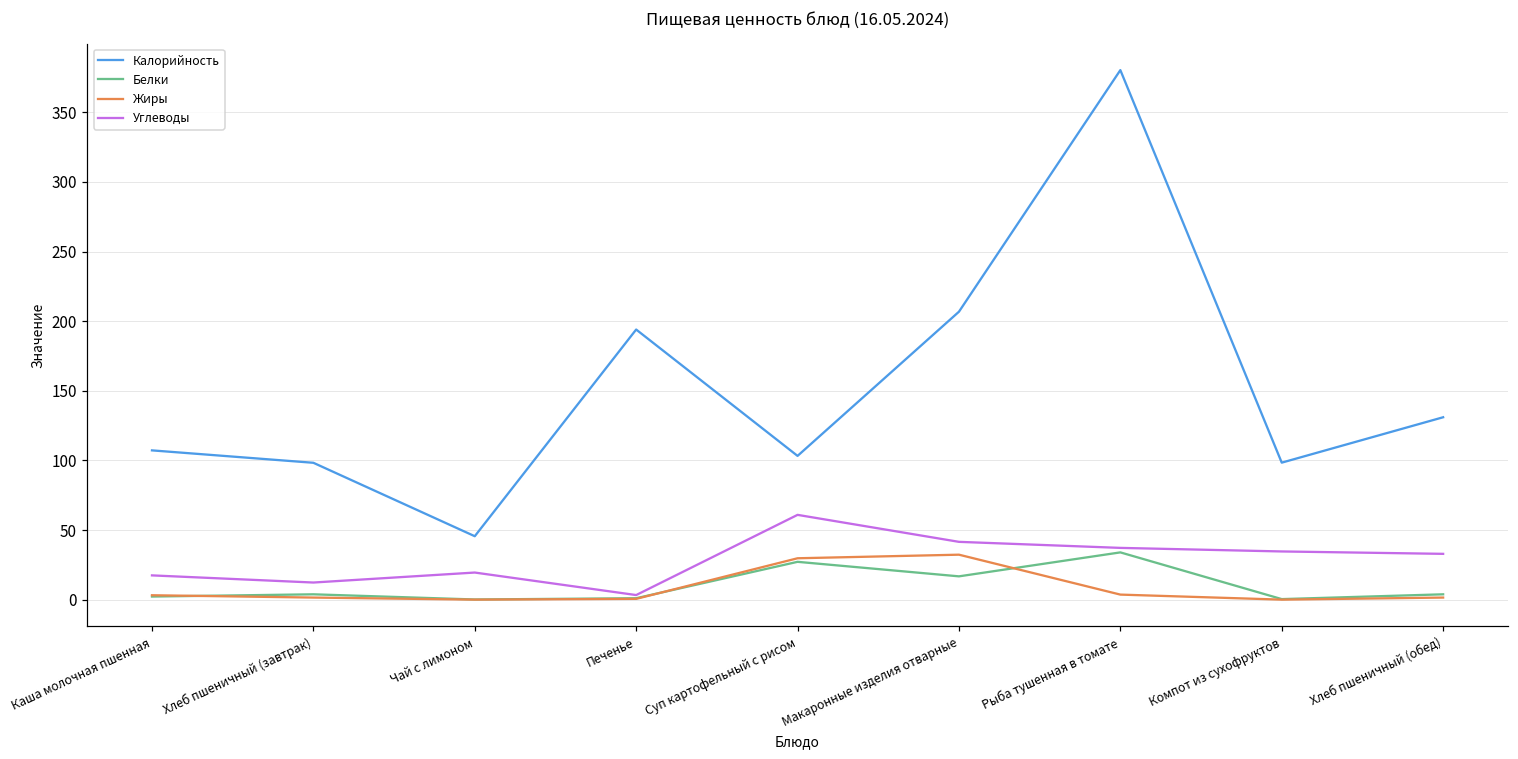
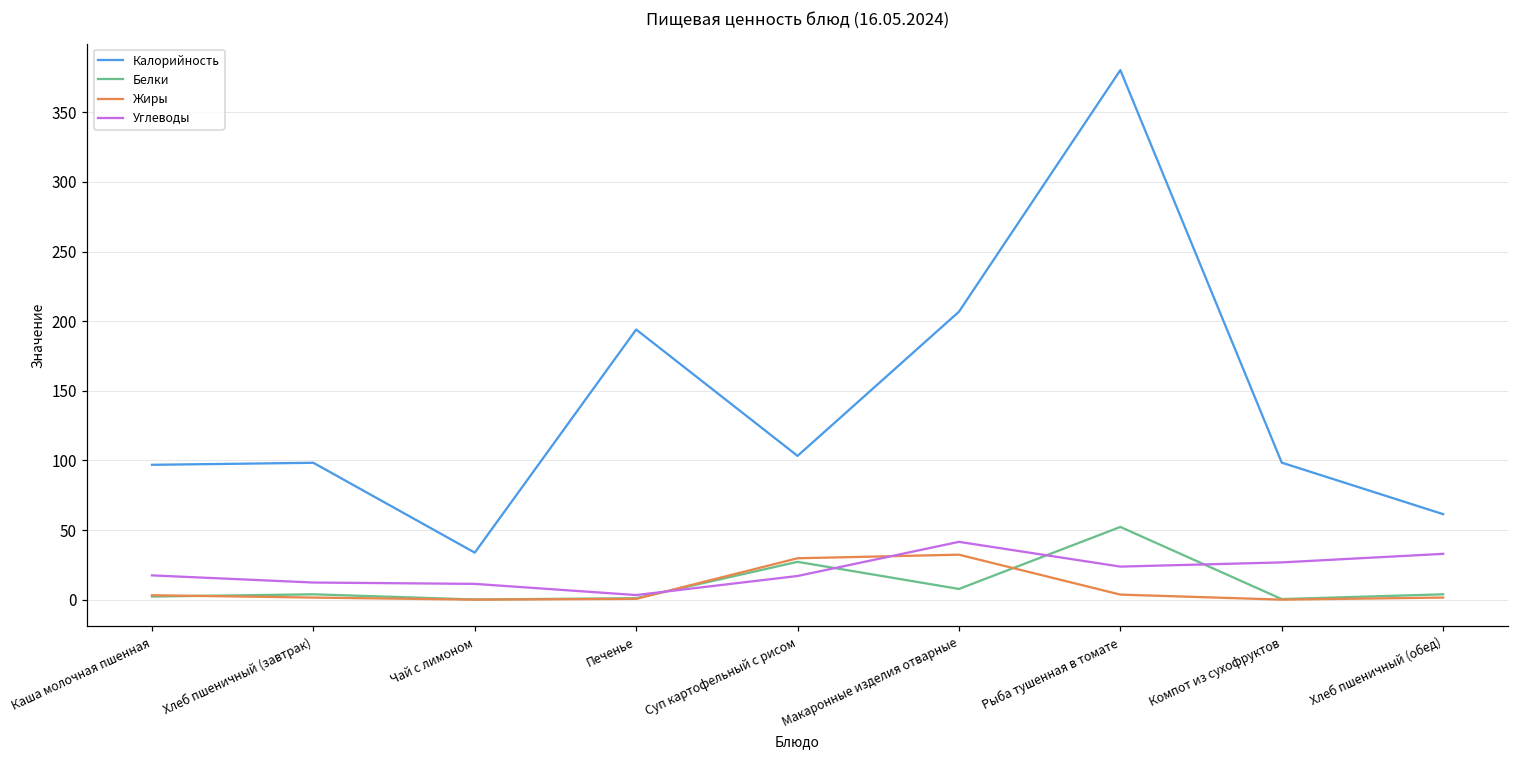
  {
    "Калорийность": {
-     "Каша молочная пшенная": 107,
+     "Каша молочная пшенная": 97,
      "Хлеб пшеничный (завтрак)": 98,
-     "Чай с лимоном": 46,
+     "Чай с лимоном": 34,
      "Печенье": 194,
      "Суп картофельный с рисом": 103,
      "Макаронные изделия отварные": 207,
      "Рыба тушенная в томате": 380,
      "Компот из сухофруктов": 98,
-     "Хлеб пшеничный (обед)": 131
+     "Хлеб пшеничный (обед)": 61
    },
    "Белки": {
      "Хлеб пшеничный (завтрак)": 4,
      "Суп картофельный с рисом": 27,
-     "Макаронные изделия отварные": 17,
-     "Рыба тушенная в томате": 34,
+     "Макаронные изделия отварные": 8,
+     "Рыба тушенная в томате": 52,
      "Хлеб пшеничный (обед)": 4
    },
    "Жиры": {
      "Хлеб пшеничный (завтрак)": 2,
      "Суп картофельный с рисом": 30,
      "Макаронные изделия отварные": 32,
      "Рыба тушенная в томате": 4,
      "Хлеб пшеничный (обед)": 2
    },
    "Углеводы": {
      "Каша молочная пшенная": 17,
      "Хлеб пшеничный (завтрак)": 12,
-     "Чай с лимоном": 19,
+     "Чай с лимоном": 11,
      "Печенье": 3,
-     "Суп картофельный с рисом": 61,
+     "Суп картофельный с рисом": 17,
      "Макаронные изделия отварные": 42,
-     "Рыба тушенная в томате": 37,
-     "Компот из сухофруктов": 35,
+     "Рыба тушенная в томате": 24,
+     "Компот из сухофруктов": 27,
      "Хлеб пшеничный (обед)": 33
    }
  }
